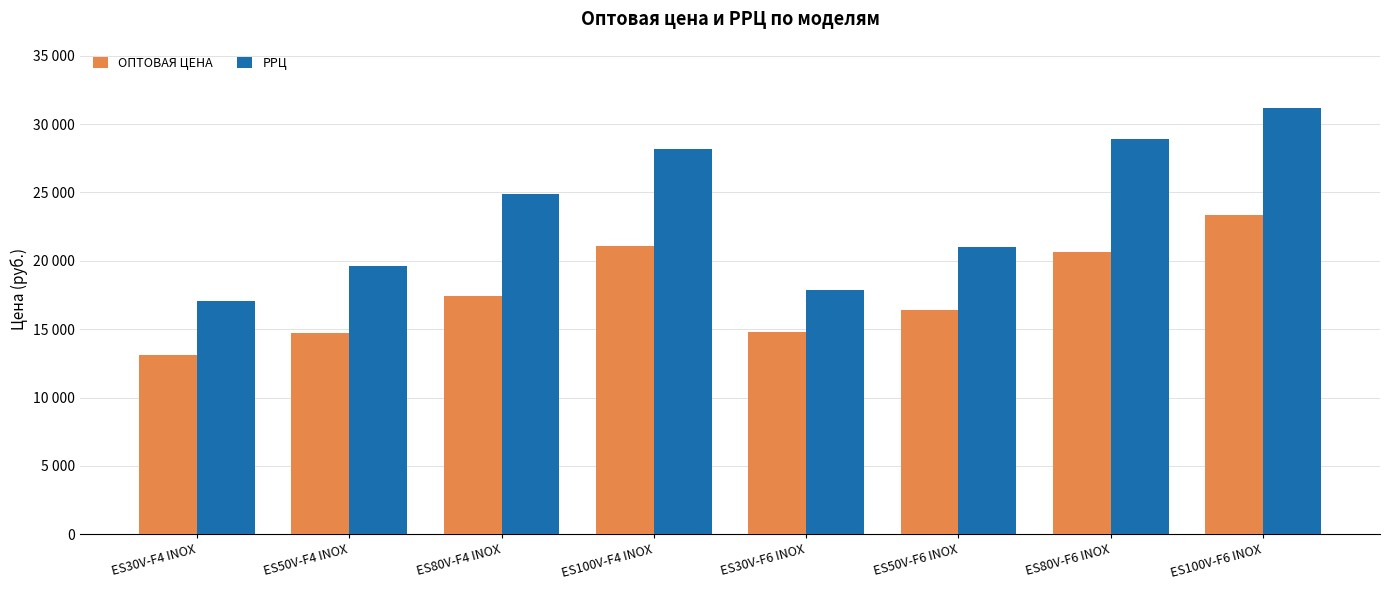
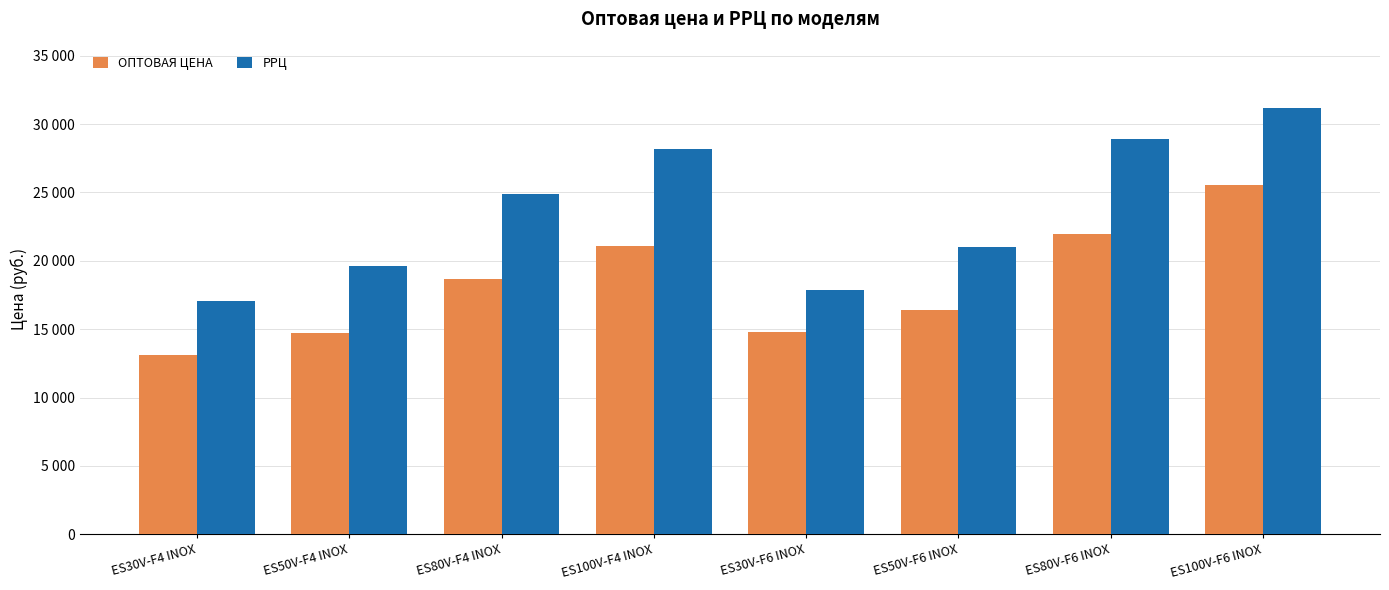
  {
    "ОПТОВАЯ ЦЕНА": {
      "ES30V-F4 INOX": 13100,
      "ES50V-F4 INOX": 14700,
-     "ES80V-F4 INOX": 17400,
+     "ES80V-F4 INOX": 18700,
      "ES100V-F4 INOX": 21100,
      "ES30V-F6 INOX": 14800,
      "ES50V-F6 INOX": 16400,
-     "ES80V-F6 INOX": 20600,
-     "ES100V-F6 INOX": 23400
+     "ES80V-F6 INOX": 22000,
+     "ES100V-F6 INOX": 25500
    },
    "РРЦ": {
      "ES30V-F4 INOX": 17100,
      "ES50V-F4 INOX": 19700,
      "ES80V-F4 INOX": 24900,
      "ES100V-F4 INOX": 28200,
      "ES30V-F6 INOX": 17900,
      "ES50V-F6 INOX": 21000,
      "ES80V-F6 INOX": 28900,
      "ES100V-F6 INOX": 31200
    }
  }
